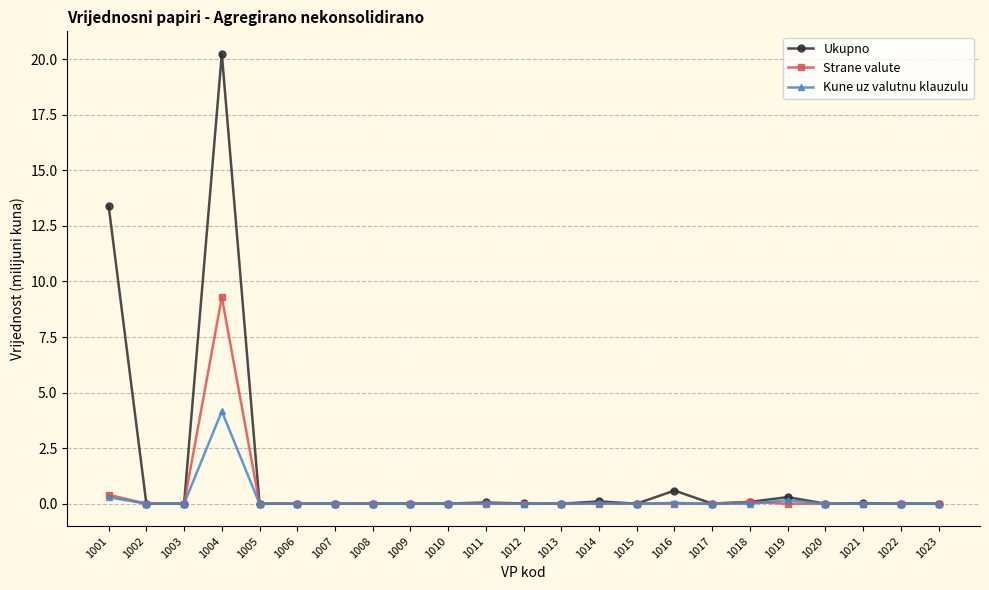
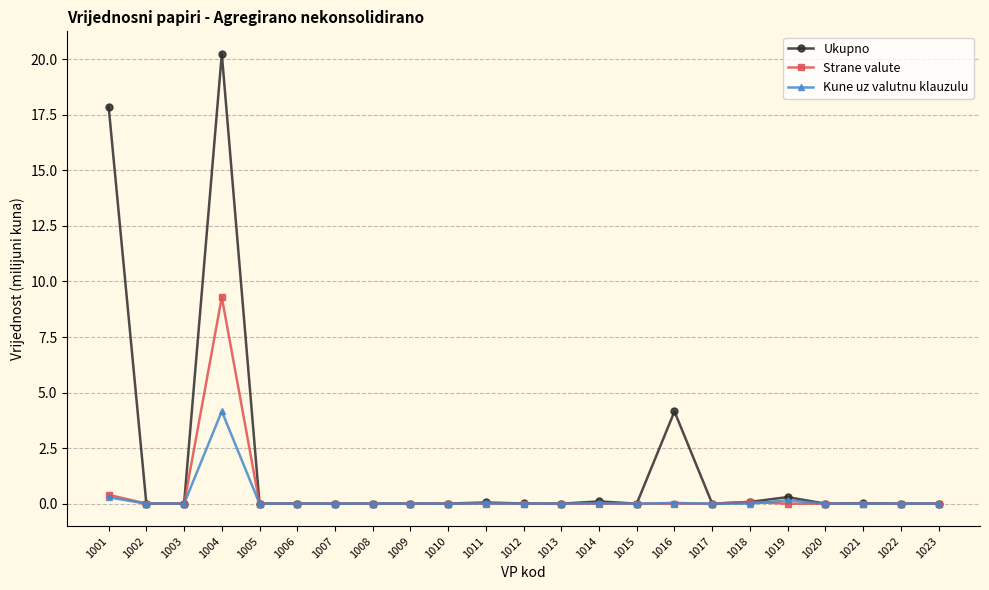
  {
    "Ukupno": {
-     "1001": 13.4,
+     "1001": 17.9,
      "1004": 20.2,
-     "1016": 0.6,
+     "1016": 4.1,
      "1019": 0.3
    },
    "Strane valute": {
      "1004": 9.3,
      "1019": 0.0
    },
    "Kune uz valutnu klauzulu": {
      "1004": 4.2,
      "1019": 0.2
    }
  }
